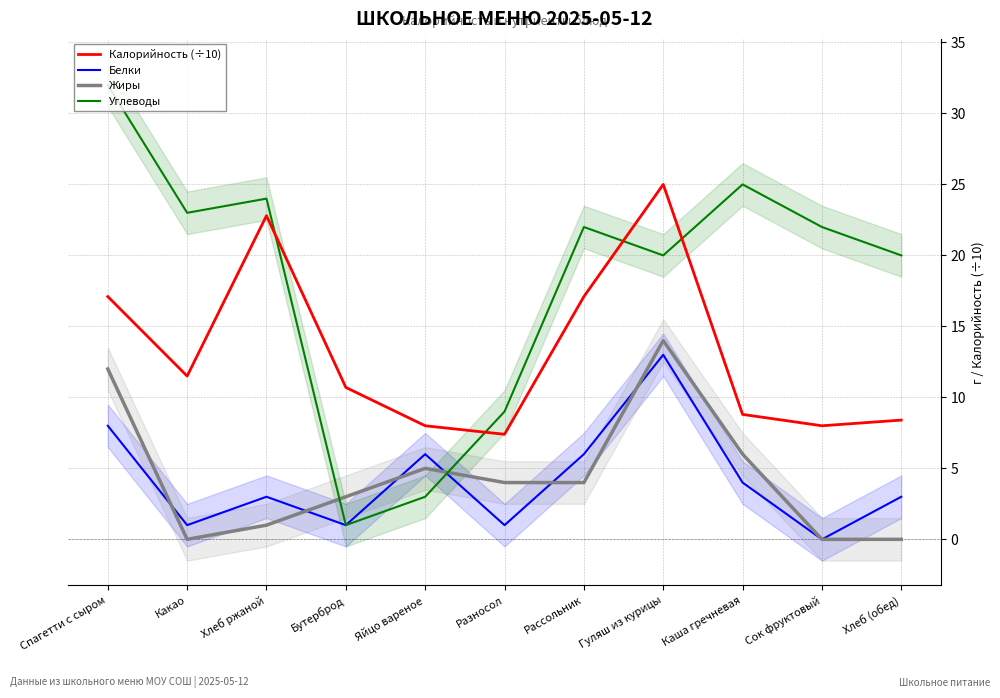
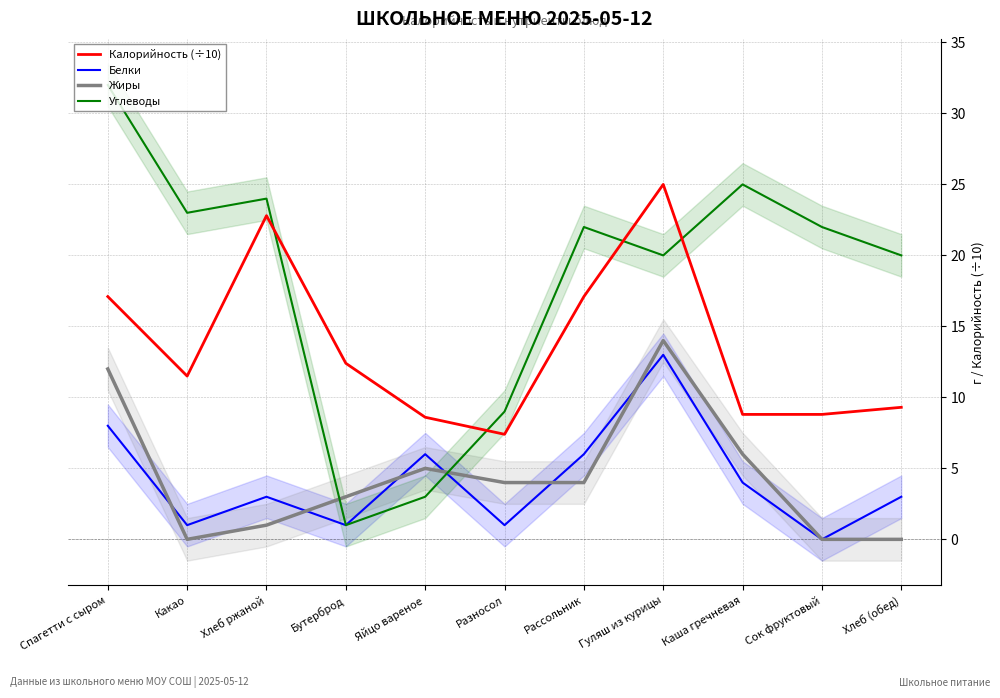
  {
    "Калорийность (÷10)": {
      "Спагетти с сыром": 17.1,
      "Какао": 11.5,
      "Хлеб ржаной": 22.8,
-     "Бутерброд": 10.7,
-     "Яйцо вареное": 8.0,
+     "Бутерброд": 12.4,
+     "Яйцо вареное": 8.6,
      "Разносол": 7.4,
      "Рассольник": 17.1,
      "Гуляш из курицы": 25.0,
      "Каша гречневая": 8.8,
-     "Сок фруктовый": 8.0,
-     "Хлеб (обед)": 8.4
+     "Сок фруктовый": 8.8,
+     "Хлеб (обед)": 9.3
    }
  }
